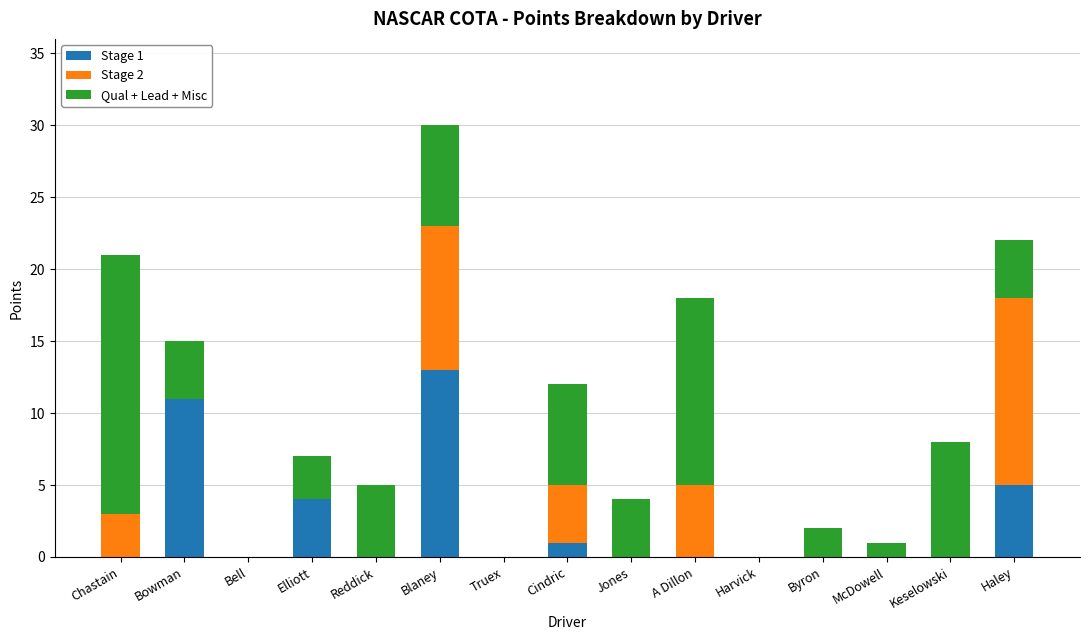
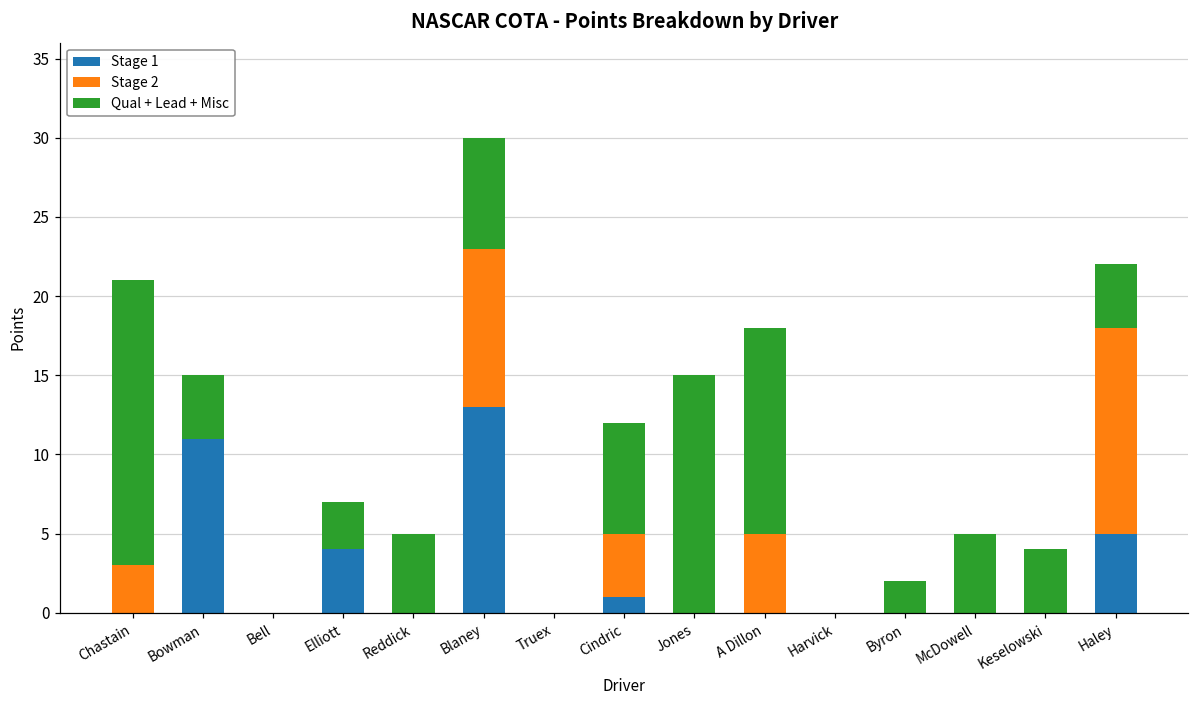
  {
    "Stage 1": {
      "Chastain": 0,
      "Bowman": 11,
      "Bell": 0,
      "Elliott": 4,
      "Reddick": 0,
      "Blaney": 13,
      "Truex": 0,
      "Cindric": 1,
      "Jones": 0,
      "A Dillon": 0,
      "Harvick": 0,
      "Byron": 0,
      "McDowell": 0,
      "Keselowski": 0,
      "Haley": 5
    },
    "Stage 2": {
      "Chastain": 3,
      "Bowman": 0,
      "Bell": 0,
      "Elliott": 0,
      "Reddick": 0,
      "Blaney": 10,
      "Truex": 0,
      "Cindric": 4,
      "Jones": 0,
      "A Dillon": 5,
      "Harvick": 0,
      "Byron": 0,
      "McDowell": 0,
      "Keselowski": 0,
      "Haley": 13
    },
    "Qual + Lead + Misc": {
      "Chastain": 18,
      "Bowman": 4,
      "Bell": 0,
      "Elliott": 3,
      "Reddick": 5,
      "Blaney": 7,
      "Truex": 0,
      "Cindric": 7,
-     "Jones": 4,
+     "Jones": 15,
      "A Dillon": 13,
      "Harvick": 0,
      "Byron": 2,
-     "McDowell": 1,
-     "Keselowski": 8,
+     "McDowell": 5,
+     "Keselowski": 4,
      "Haley": 4
    }
  }
